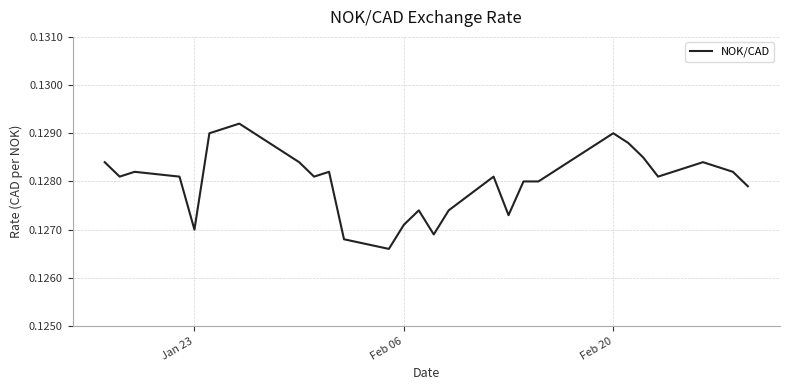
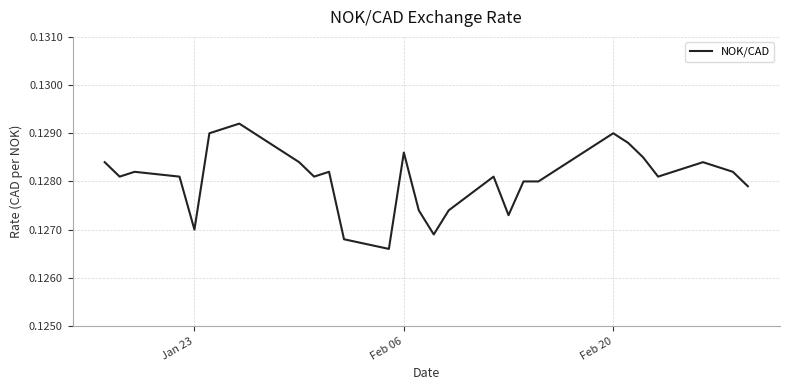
  {
    "Jan 23": 0.1270,
-   "Feb 06": 0.1271,
+   "Feb 06": 0.1286,
    "Feb 20": 0.1290
  }
